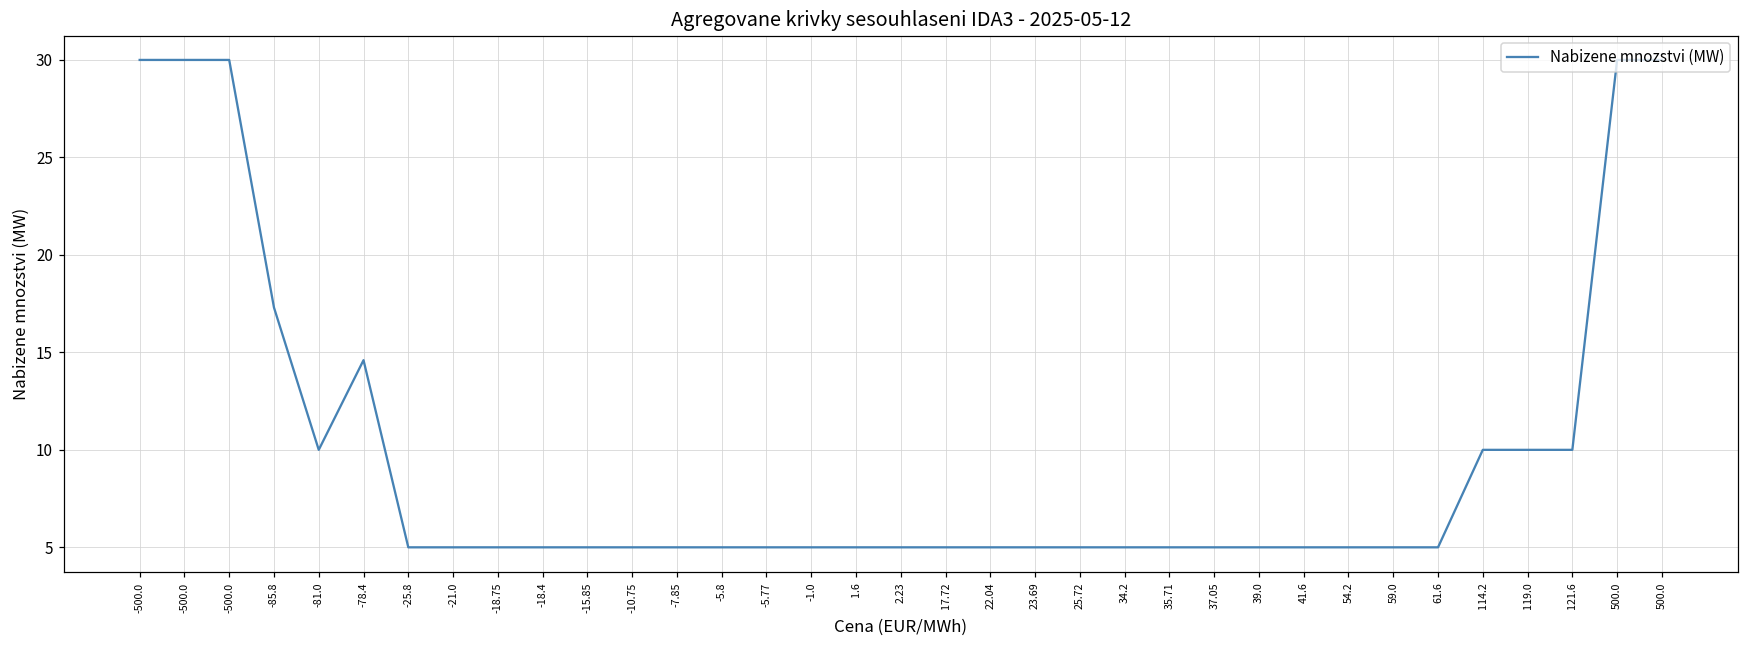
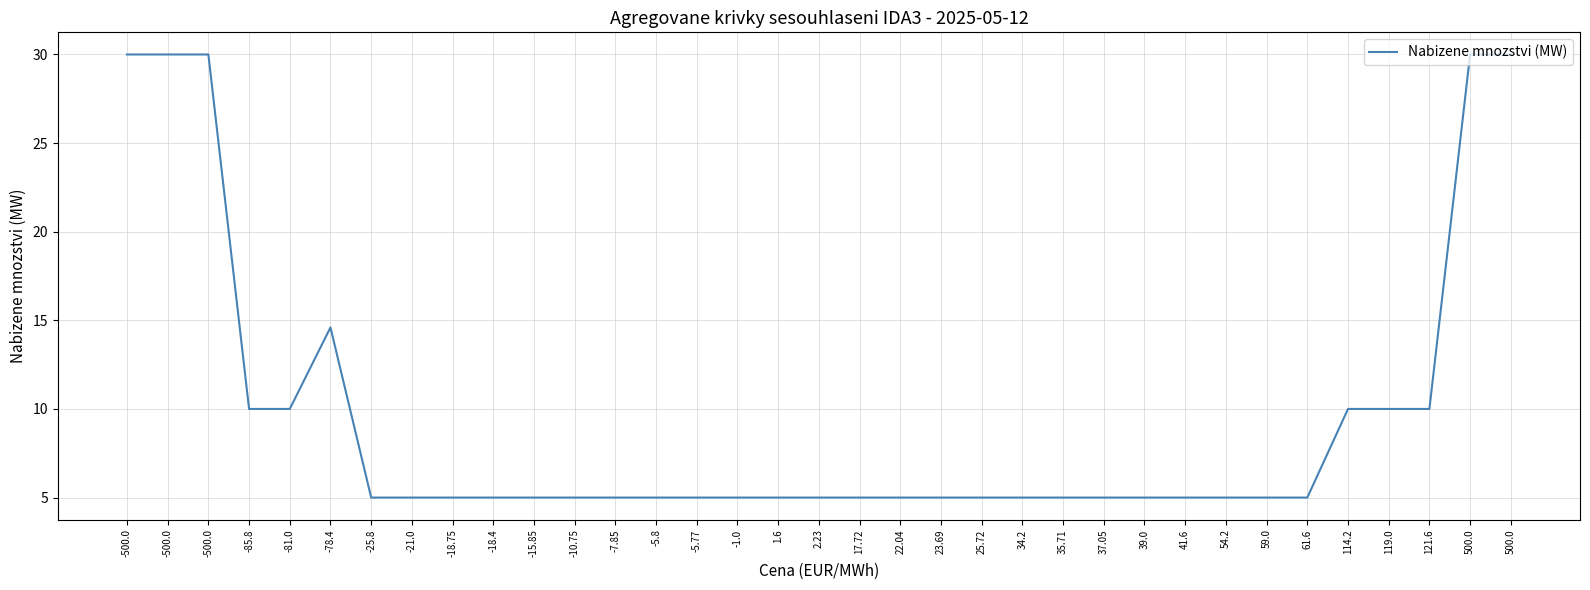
  {
-   "-85.8": 17.3,
+   "-85.8": 10.0,
    "-81.0": 10.0,
    "-78.4": 14.6,
    "-25.8": 5.0,
    "-21.0": 5.0,
    "-18.75": 5.0,
    "-18.4": 5.0,
    "-15.85": 5.0,
    "-10.75": 5.0,
    "-7.85": 5.0,
    "-5.8": 5.0,
    "-5.77": 5.0,
    "-1.0": 5.0,
    "1.6": 5.0,
    "2.23": 5.0,
    "17.72": 5.0,
    "22.04": 5.0,
    "23.69": 5.0,
    "25.72": 5.0,
    "34.2": 5.0,
    "35.71": 5.0,
    "37.05": 5.0,
    "39.0": 5.0,
    "41.6": 5.0,
    "54.2": 5.0,
    "59.0": 5.0,
    "61.6": 5.0,
    "114.2": 10.0,
    "119.0": 10.0,
    "121.6": 10.0
  }
